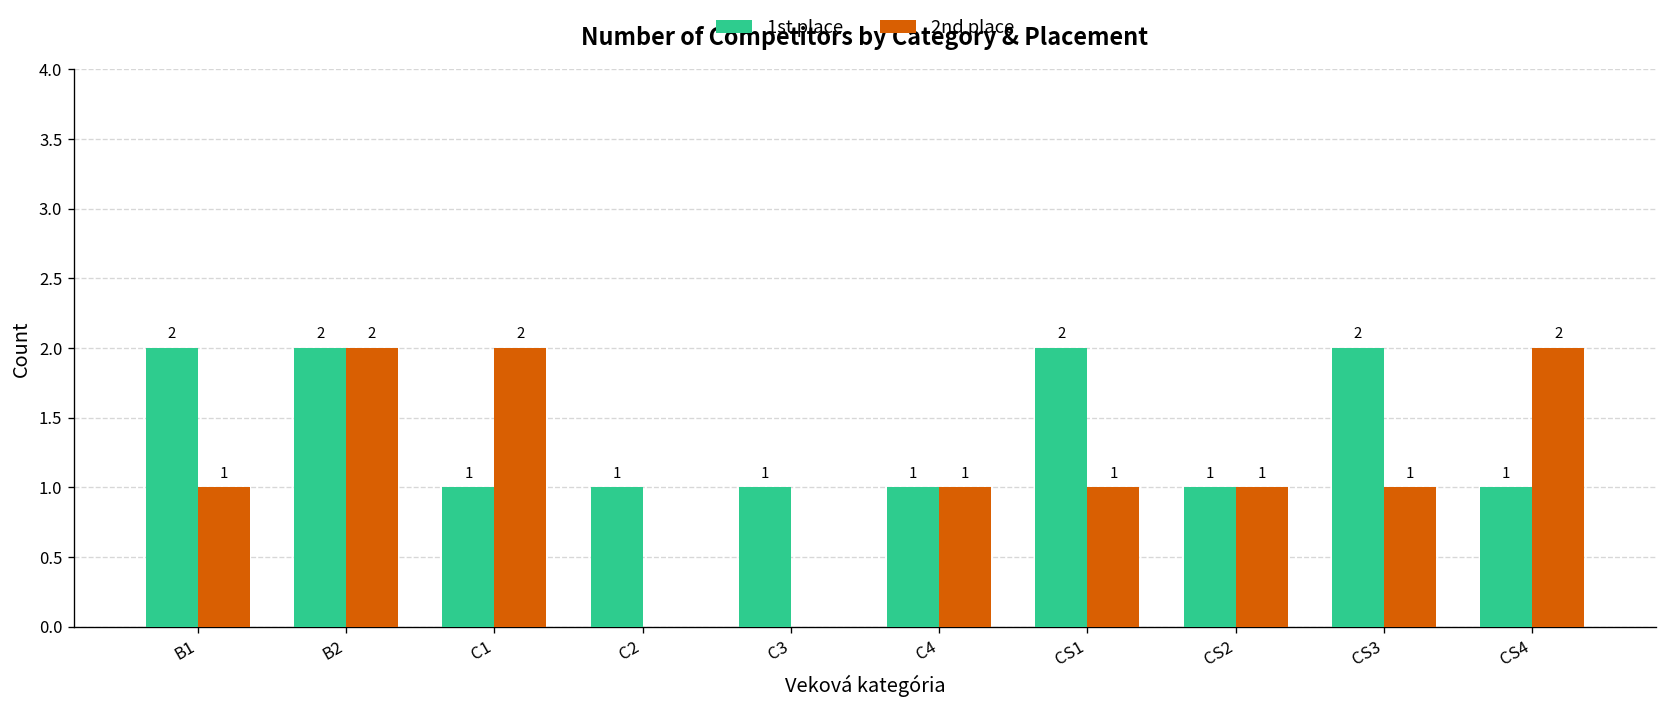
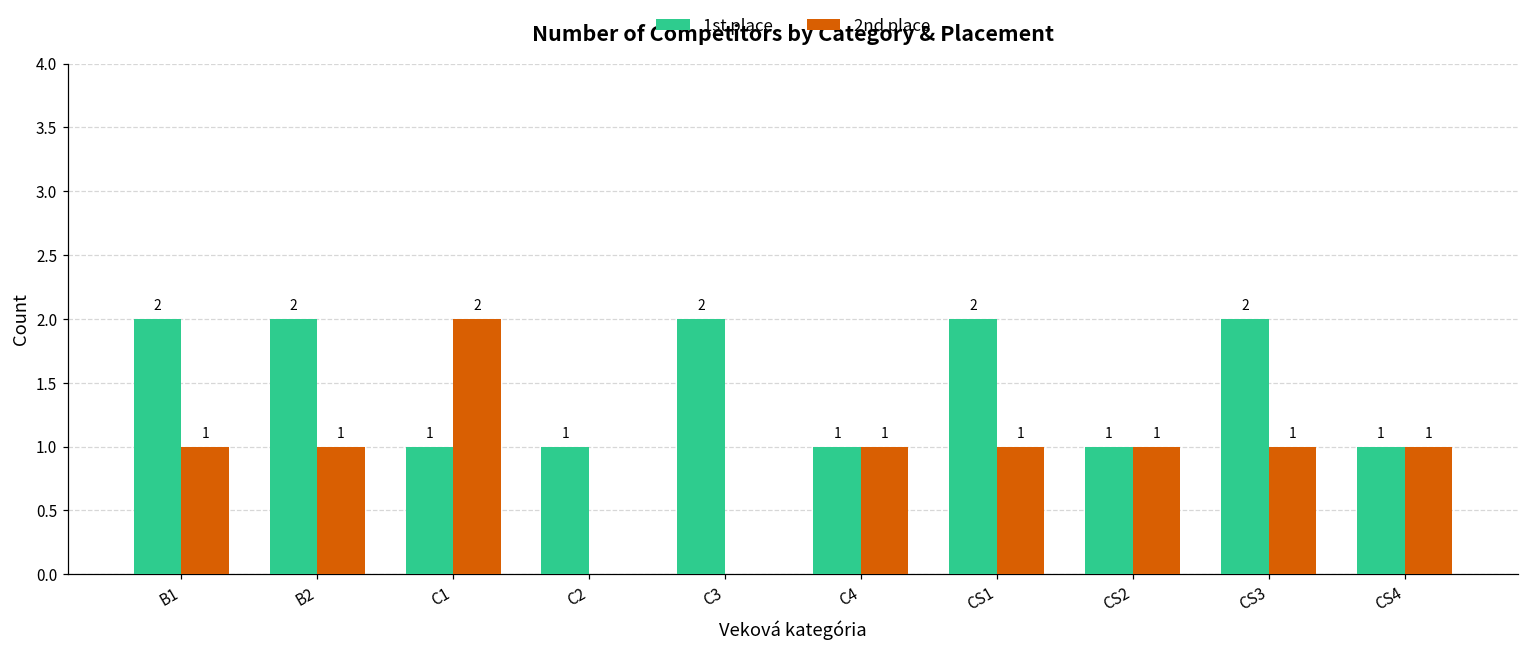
  {
    "1st place": {
      "B1": 2,
      "B2": 2,
      "C1": 1,
      "C2": 1,
-     "C3": 1,
+     "C3": 2,
      "C4": 1,
      "CS1": 2,
      "CS2": 1,
      "CS3": 2,
      "CS4": 1
    },
    "2nd place": {
      "B1": 1,
-     "B2": 2,
+     "B2": 1,
      "C1": 2,
      "C4": 1,
      "CS1": 1,
      "CS2": 1,
      "CS3": 1,
-     "CS4": 2
+     "CS4": 1
    }
  }
